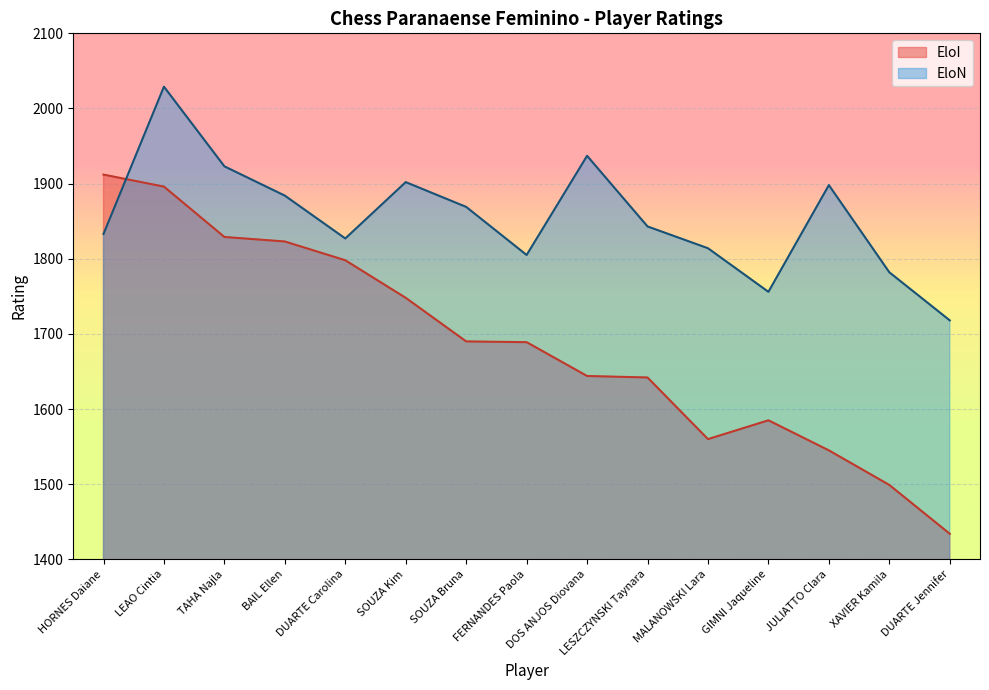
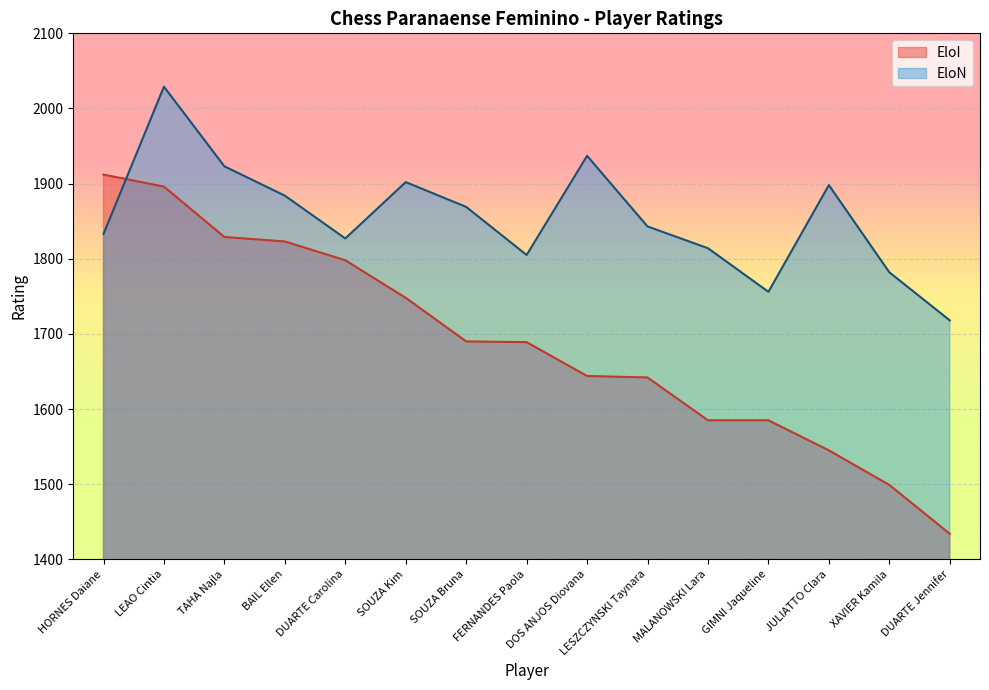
  {
    "EloI": {
      "HORNES Daiane": 1910,
      "LEAO Cintia": 1900,
      "TAHA Najla": 1830,
      "BAIL Ellen": 1820,
      "DUARTE Carolina": 1800,
      "SOUZA Kim": 1750,
      "SOUZA Bruna": 1690,
      "FERNANDES Paola": 1690,
      "DOS ANJOS Diovana": 1640,
      "LESZCZYNSKI Taynara": 1640,
-     "MALANOWSKI Lara": 1560,
+     "MALANOWSKI Lara": 1590,
      "GIMNI Jaqueline": 1590,
      "JULIATTO Clara": 1550,
      "XAVIER Kamila": 1500,
      "DUARTE Jennifer": 1430
    },
    "EloN": {
      "HORNES Daiane": 1830,
      "LEAO Cintia": 2030,
      "TAHA Najla": 1920,
      "BAIL Ellen": 1880,
      "DUARTE Carolina": 1830,
      "SOUZA Kim": 1900,
      "SOUZA Bruna": 1870,
      "FERNANDES Paola": 1810,
      "DOS ANJOS Diovana": 1940,
      "LESZCZYNSKI Taynara": 1840,
      "MALANOWSKI Lara": 1810,
      "GIMNI Jaqueline": 1760,
      "JULIATTO Clara": 1900,
      "XAVIER Kamila": 1780,
      "DUARTE Jennifer": 1720
    }
  }
